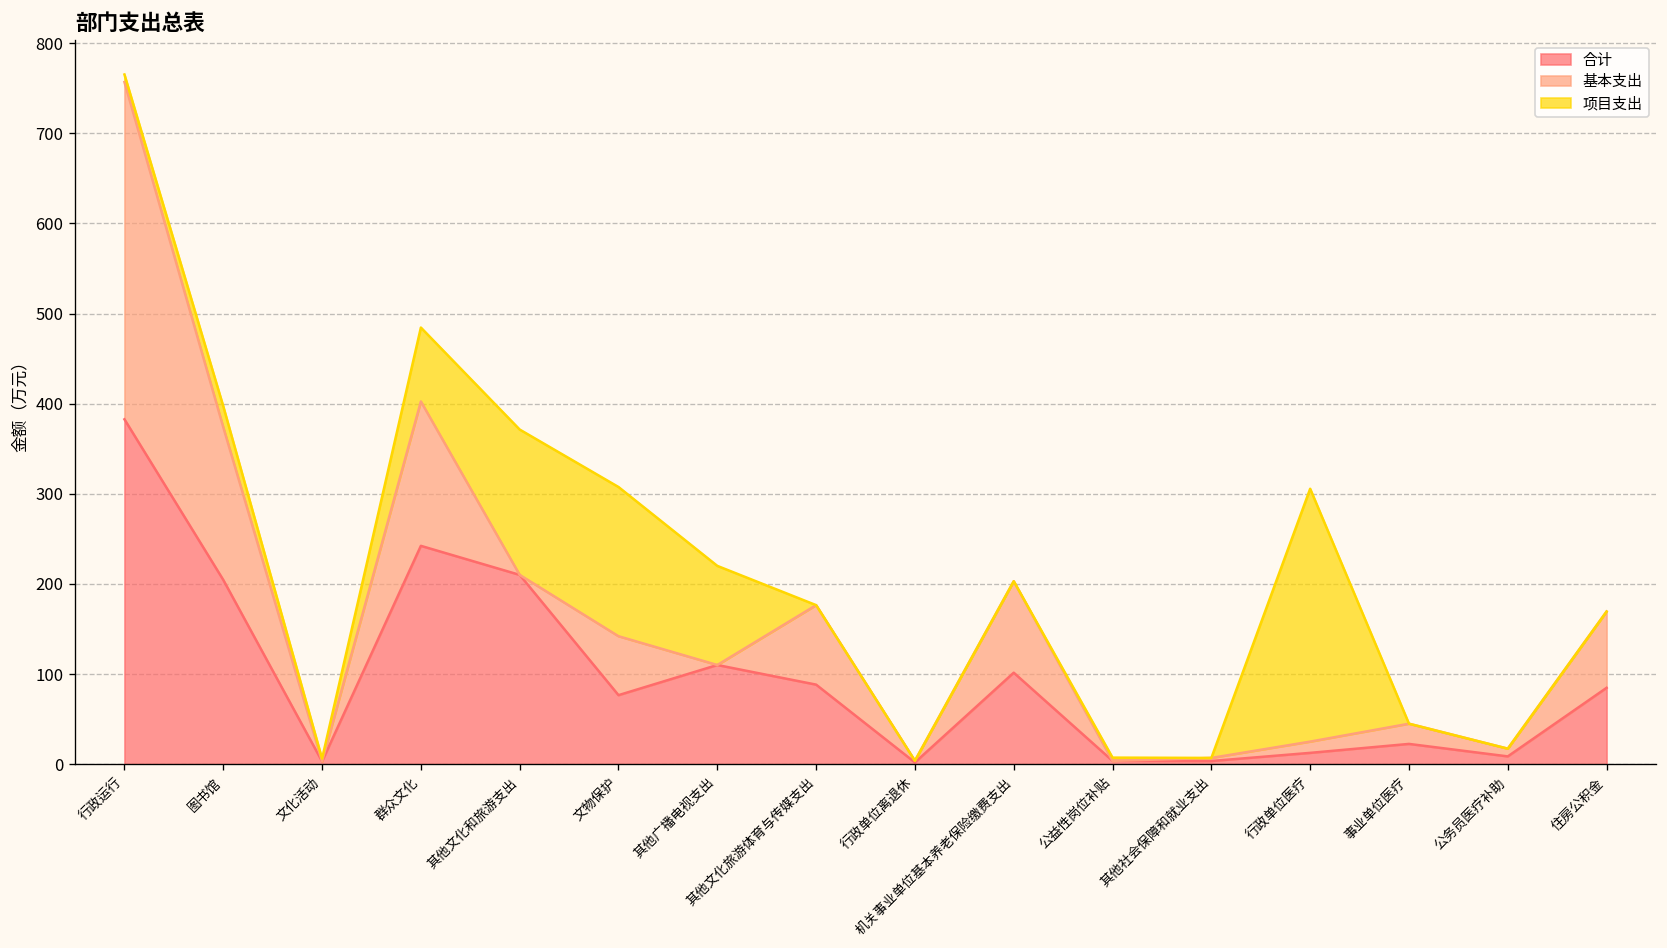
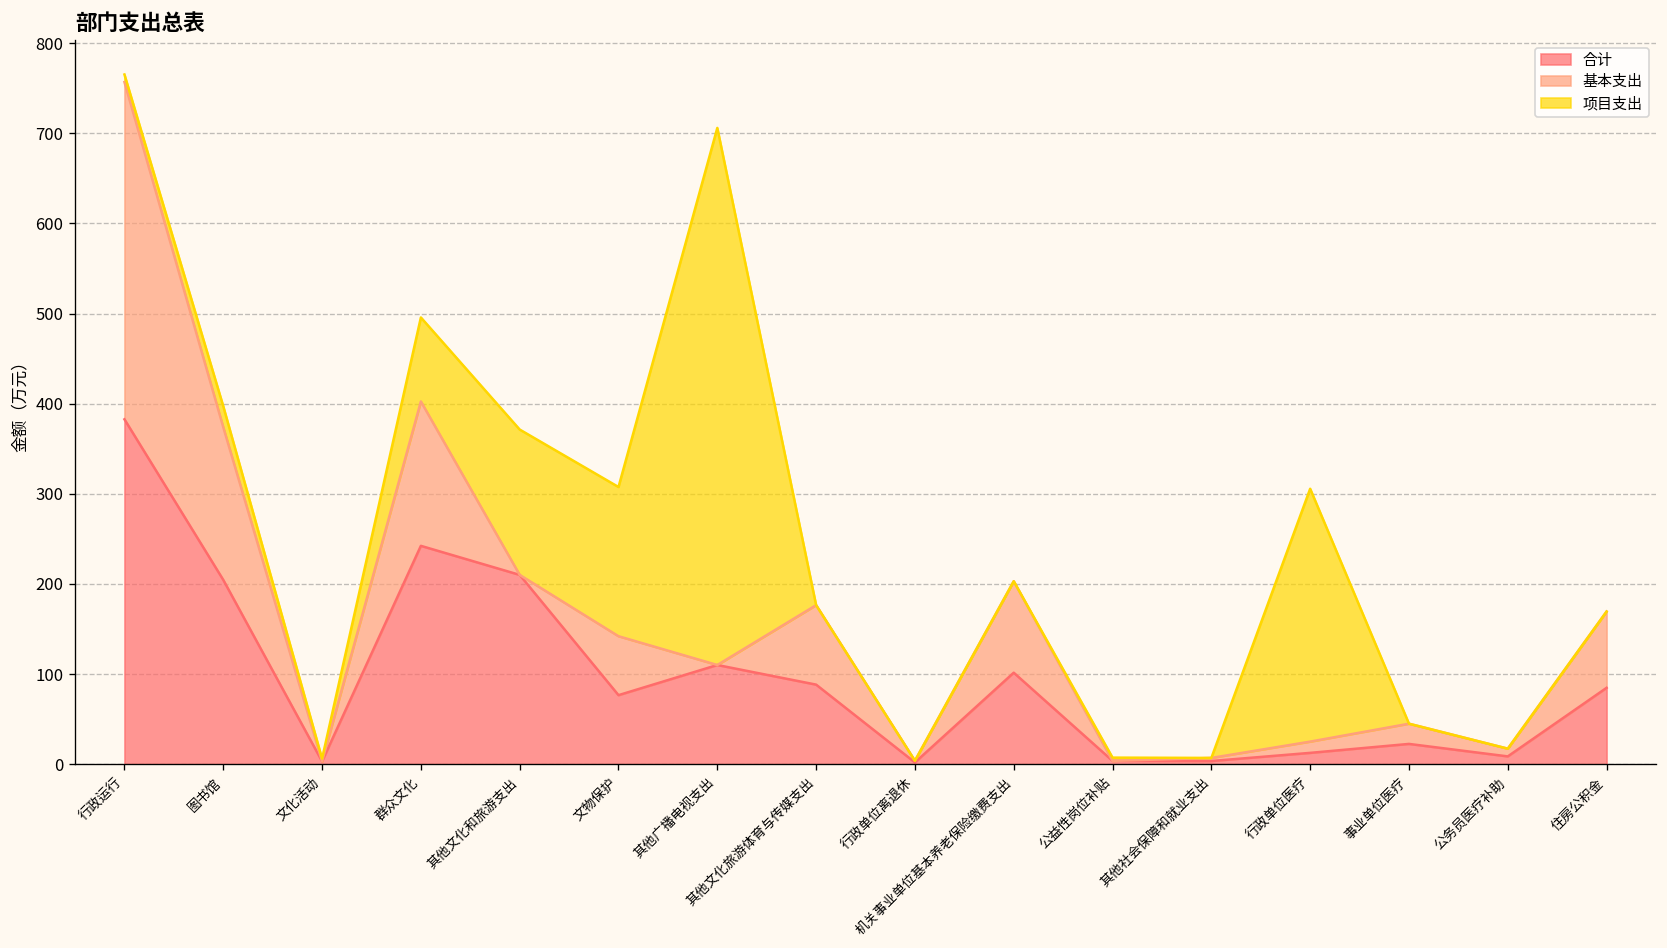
  {
    "项目支出": {
      "行政运行": 10,
      "图书馆": 20,
-     "群众文化": 80,
+     "群众文化": 90,
      "其他文化和旅游支出": 160,
      "文物保护": 170,
-     "其他广播电视支出": 110,
+     "其他广播电视支出": 600,
      "公益性岗位补贴": 0,
      "行政单位医疗": 280
    }
  }
